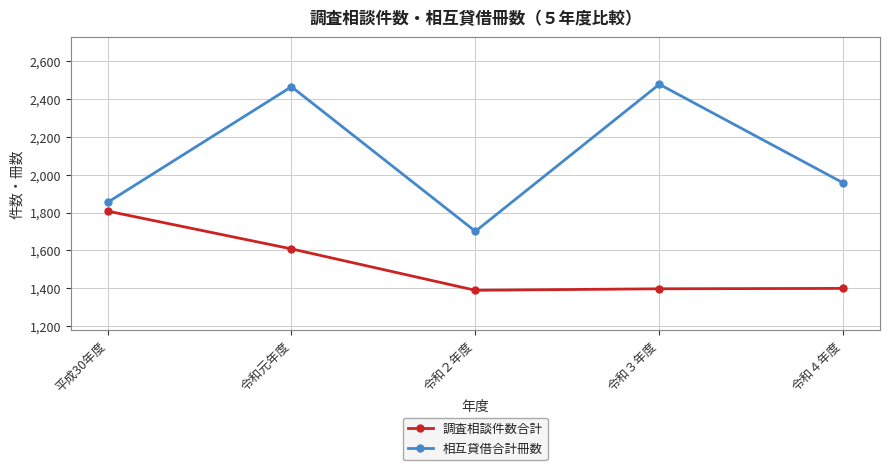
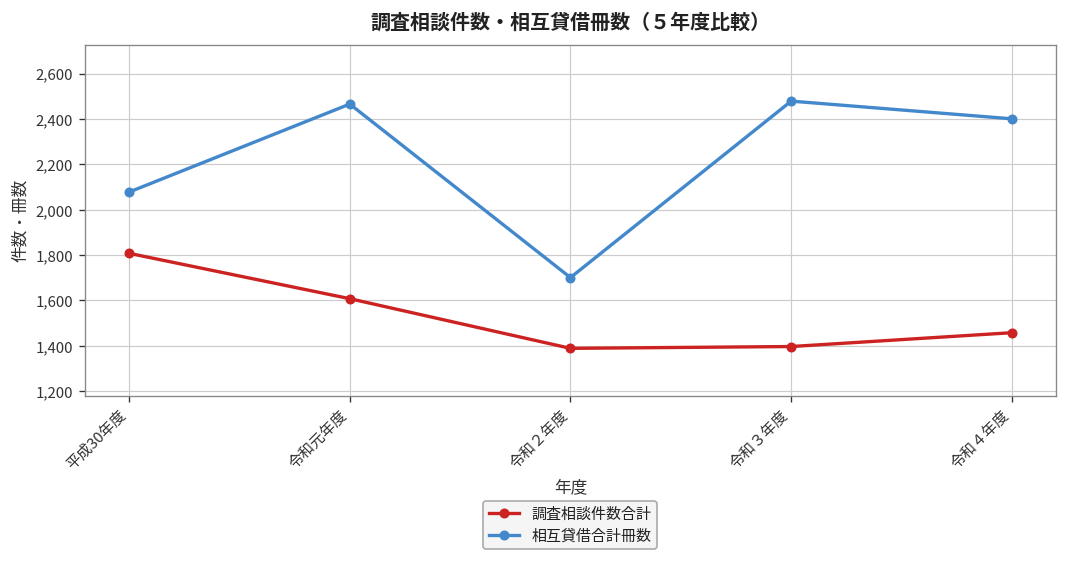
  {
    "調査相談件数合計": {
      "平成30年度": "1,810",
      "令和元年度": "1,610",
      "令和２年度": "1,390",
      "令和３年度": "1,400",
-     "令和４年度": "1,400"
+     "令和４年度": "1,460"
    },
    "相互貸借合計冊数": {
-     "平成30年度": "1,850",
+     "平成30年度": "2,080",
      "令和元年度": "2,470",
      "令和２年度": "1,700",
      "令和３年度": "2,480",
-     "令和４年度": "1,960"
+     "令和４年度": "2,400"
    }
  }
